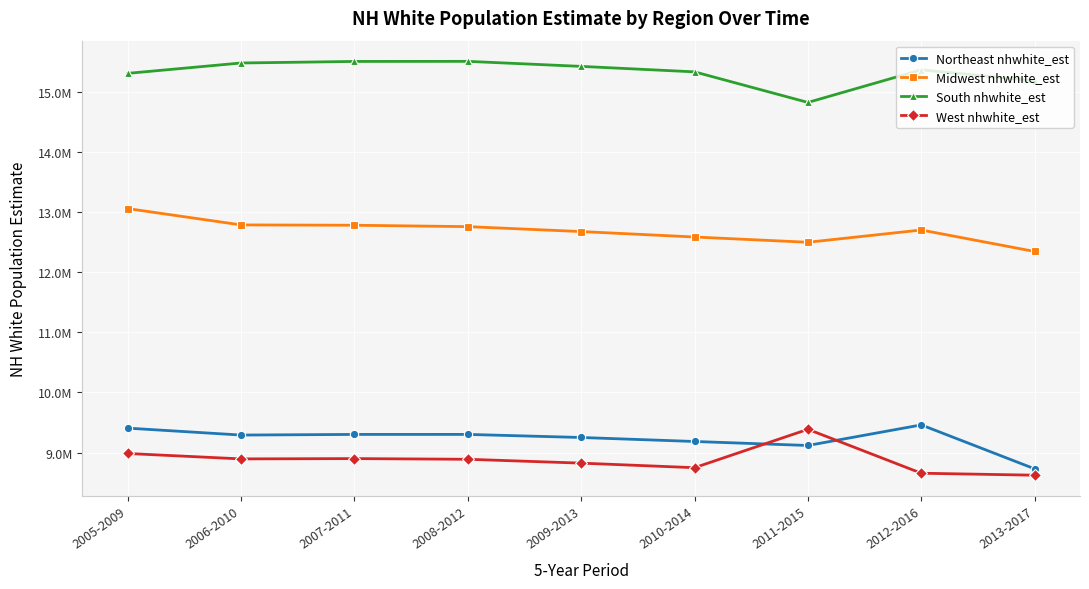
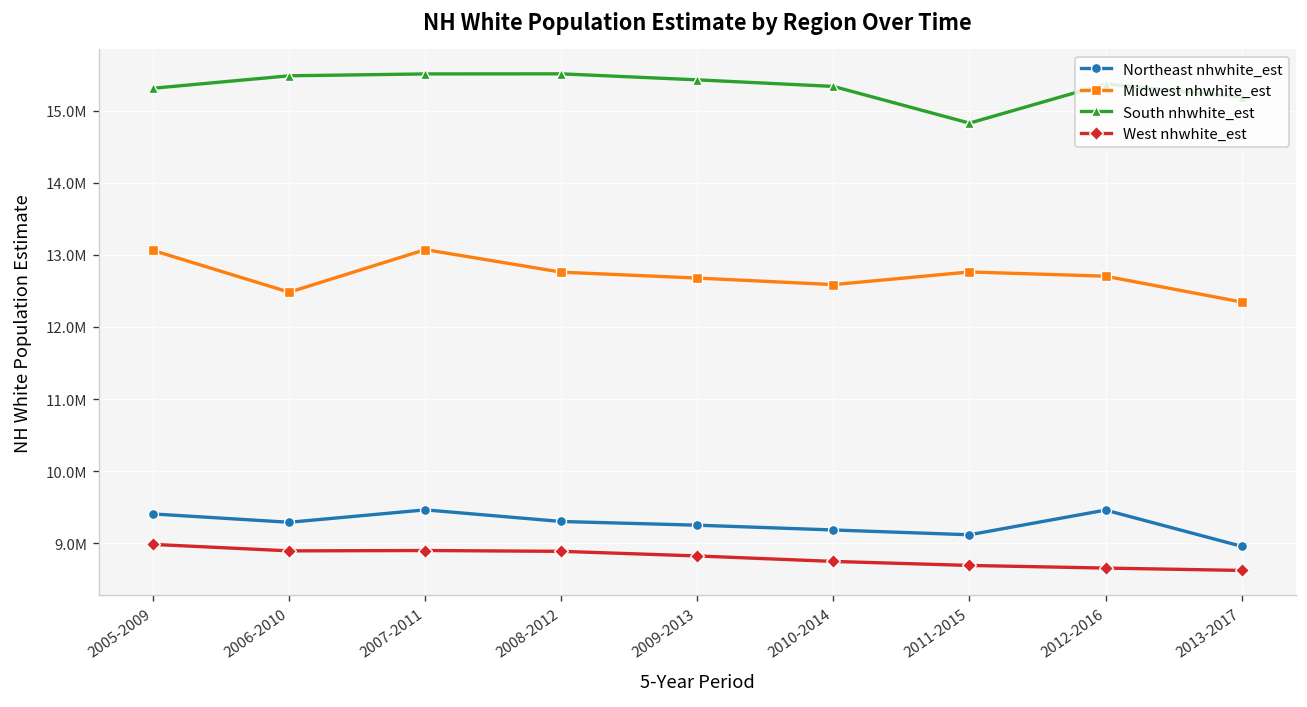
  {
    "Northeast nhwhite_est": {
      "2005-2009": 9400000,
      "2006-2010": 9300000,
-     "2007-2011": 9300000,
+     "2007-2011": 9500000,
      "2008-2012": 9300000,
      "2009-2013": 9300000,
      "2010-2014": 9200000,
      "2011-2015": 9100000,
      "2012-2016": 9500000,
-     "2013-2017": 8700000
+     "2013-2017": 9000000
    },
    "Midwest nhwhite_est": {
      "2005-2009": 13100000,
-     "2006-2010": 12800000,
-     "2007-2011": 12800000,
+     "2006-2010": 12500000,
+     "2007-2011": 13100000,
      "2008-2012": 12800000,
      "2009-2013": 12700000,
      "2010-2014": 12600000,
-     "2011-2015": 12500000,
+     "2011-2015": 12800000,
      "2012-2016": 12700000,
      "2013-2017": 12300000
    },
    "South nhwhite_est": {
      "2005-2009": 15300000,
      "2006-2010": 15500000,
      "2007-2011": 15500000,
      "2008-2012": 15500000,
      "2009-2013": 15400000,
      "2010-2014": 15300000,
      "2011-2015": 14800000
    },
    "West nhwhite_est": {
      "2005-2009": 9000000,
      "2006-2010": 8900000,
      "2007-2011": 8900000,
      "2008-2012": 8900000,
      "2009-2013": 8800000,
      "2010-2014": 8700000,
-     "2011-2015": 9400000,
+     "2011-2015": 8700000,
      "2012-2016": 8700000,
      "2013-2017": 8600000
    }
  }
